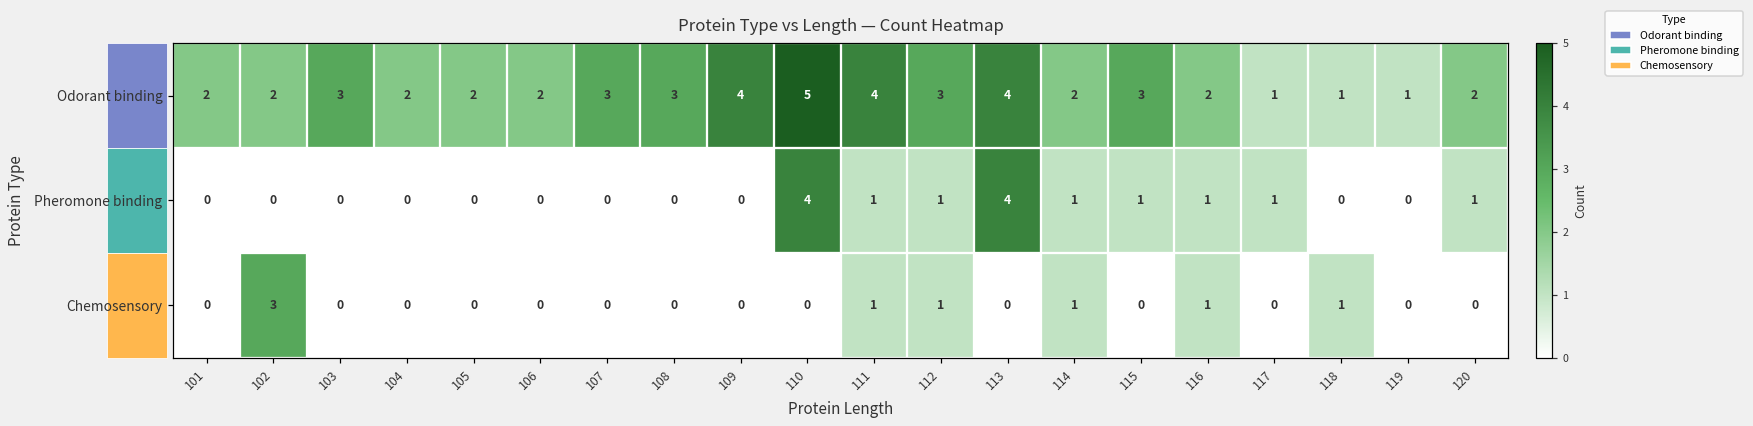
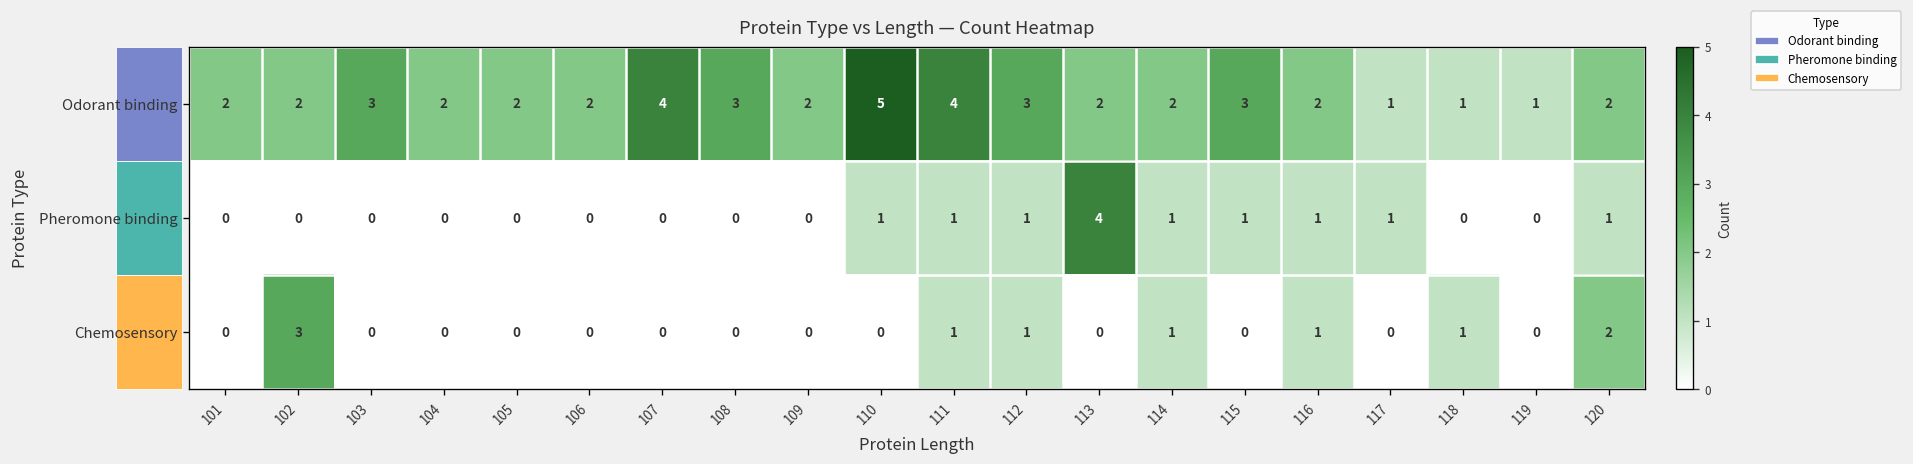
  {
    "Odorant binding": {
      "101": 2,
      "102": 2,
      "103": 3,
      "104": 2,
      "105": 2,
      "106": 2,
-     "107": 3,
+     "107": 4,
      "108": 3,
-     "109": 4,
+     "109": 2,
      "110": 5,
      "111": 4,
      "112": 3,
-     "113": 4,
+     "113": 2,
      "114": 2,
      "115": 3,
      "116": 2,
      "117": 1,
      "118": 1,
      "119": 1,
      "120": 2
    },
    "Pheromone binding": {
      "101": 0,
      "102": 0,
      "103": 0,
      "104": 0,
      "105": 0,
      "106": 0,
      "107": 0,
      "108": 0,
      "109": 0,
-     "110": 4,
+     "110": 1,
      "111": 1,
      "112": 1,
      "113": 4,
      "114": 1,
      "115": 1,
      "116": 1,
      "117": 1,
      "118": 0,
      "119": 0,
      "120": 1
    },
    "Chemosensory": {
      "101": 0,
      "102": 3,
      "103": 0,
      "104": 0,
      "105": 0,
      "106": 0,
      "107": 0,
      "108": 0,
      "109": 0,
      "110": 0,
      "111": 1,
      "112": 1,
      "113": 0,
      "114": 1,
      "115": 0,
      "116": 1,
      "117": 0,
      "118": 1,
      "119": 0,
-     "120": 0
+     "120": 2
    }
  }
